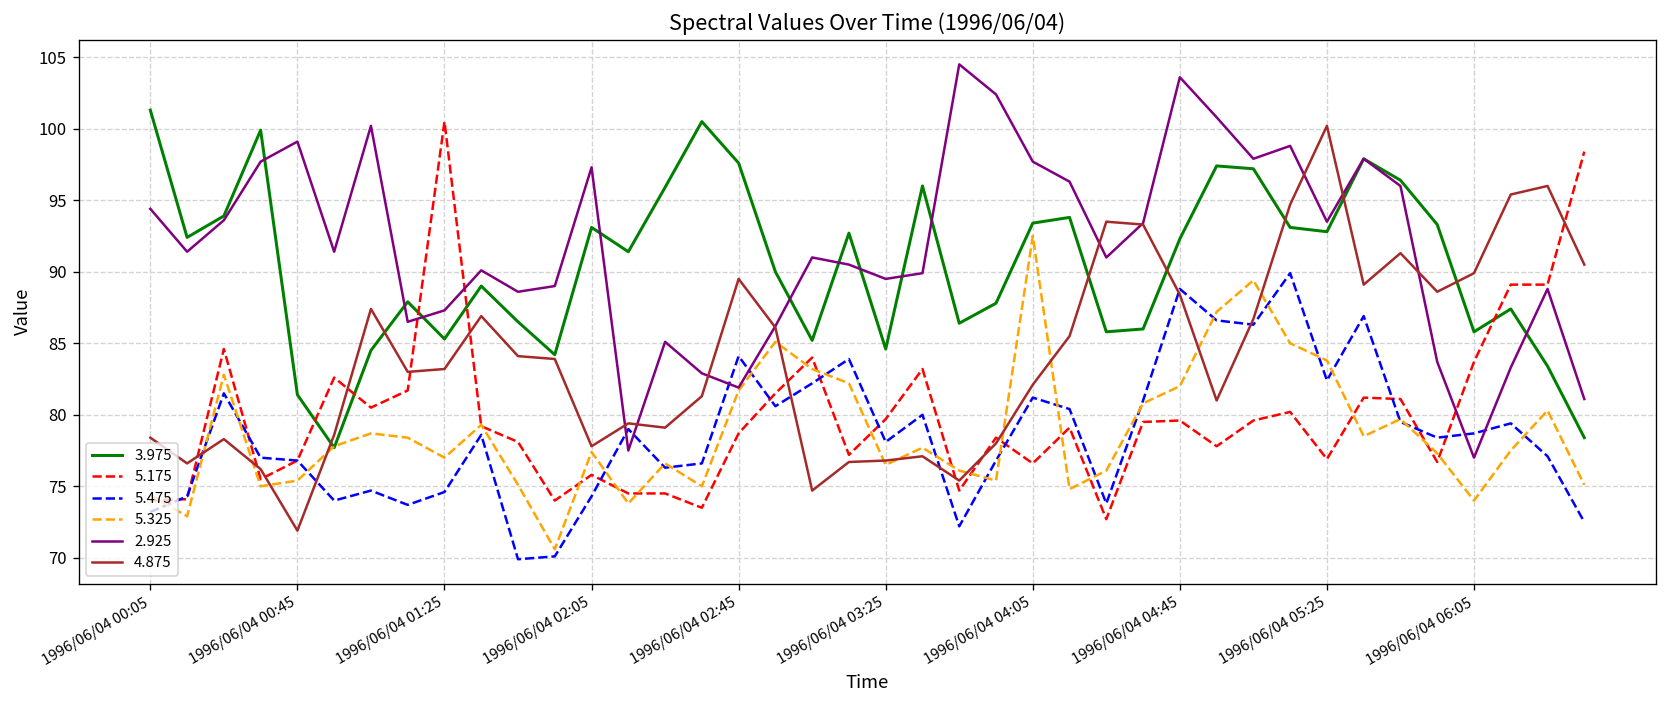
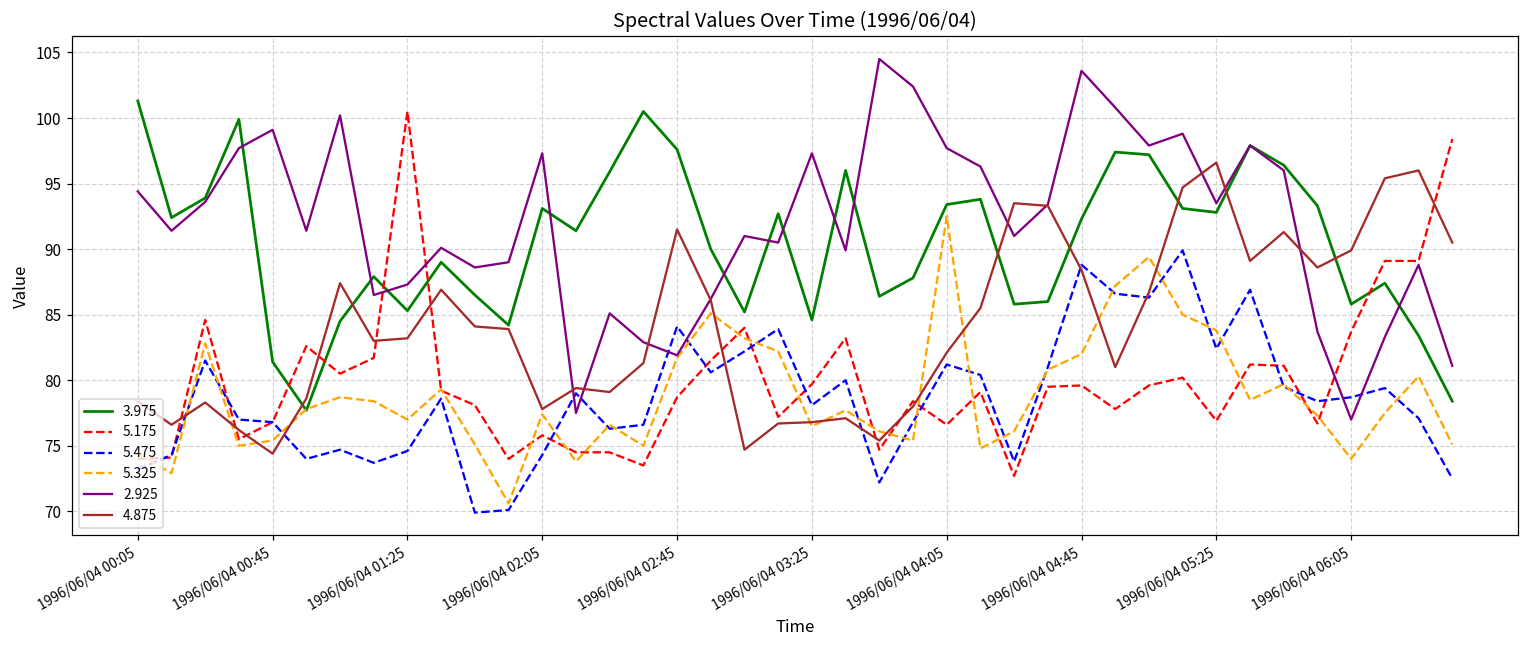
  {
    "3.975": {
      "1996/06/04 00:05": 101.3,
      "1996/06/04 00:45": 81.4,
      "1996/06/04 01:25": 85.3,
      "1996/06/04 02:05": 93.1,
      "1996/06/04 02:45": 97.6,
      "1996/06/04 03:25": 84.6,
      "1996/06/04 04:05": 93.4,
      "1996/06/04 04:45": 92.3,
      "1996/06/04 05:25": 92.8,
      "1996/06/04 06:05": 85.8
    },
    "5.175": {
      "1996/06/04 01:25": 100.5,
      "1996/06/04 02:05": 75.8,
      "1996/06/04 02:45": 78.7,
      "1996/06/04 03:25": 79.7,
      "1996/06/04 04:05": 76.6,
      "1996/06/04 04:45": 79.6,
      "1996/06/04 05:25": 76.9,
      "1996/06/04 06:05": 83.7
    },
    "5.475": {
      "1996/06/04 01:25": 74.6,
      "1996/06/04 02:05": 74.3,
      "1996/06/04 02:45": 84.1,
      "1996/06/04 03:25": 78.1,
      "1996/06/04 04:05": 81.2,
      "1996/06/04 04:45": 88.8,
      "1996/06/04 05:25": 82.4,
      "1996/06/04 06:05": 78.7
    },
    "5.325": {
      "1996/06/04 00:45": 75.4,
      "1996/06/04 01:25": 77.0,
      "1996/06/04 02:05": 77.4,
      "1996/06/04 03:25": 76.5,
      "1996/06/04 04:05": 92.5,
      "1996/06/04 04:45": 82.0,
      "1996/06/04 05:25": 83.8,
      "1996/06/04 06:05": 74.0
    },
    "2.925": {
      "1996/06/04 00:05": 94.4,
      "1996/06/04 00:45": 99.1,
      "1996/06/04 01:25": 87.3,
      "1996/06/04 02:05": 97.3,
-     "1996/06/04 03:25": 89.5,
+     "1996/06/04 03:25": 97.3,
      "1996/06/04 04:05": 97.7,
      "1996/06/04 04:45": 103.6,
      "1996/06/04 05:25": 93.5,
      "1996/06/04 06:05": 77.0
    },
    "4.875": {
-     "1996/06/04 00:45": 71.9,
+     "1996/06/04 00:45": 74.4,
      "1996/06/04 01:25": 83.2,
      "1996/06/04 02:05": 77.8,
-     "1996/06/04 02:45": 89.5,
+     "1996/06/04 02:45": 91.5,
      "1996/06/04 03:25": 76.8,
      "1996/06/04 04:05": 82.1,
      "1996/06/04 04:45": 88.4,
-     "1996/06/04 05:25": 100.2,
+     "1996/06/04 05:25": 96.6,
      "1996/06/04 06:05": 89.9
    }
  }
